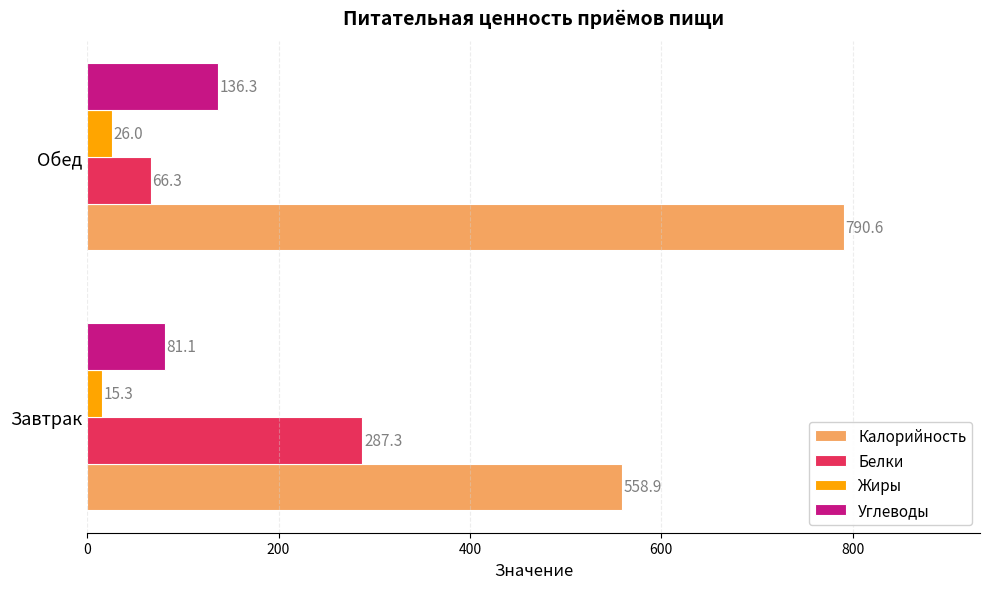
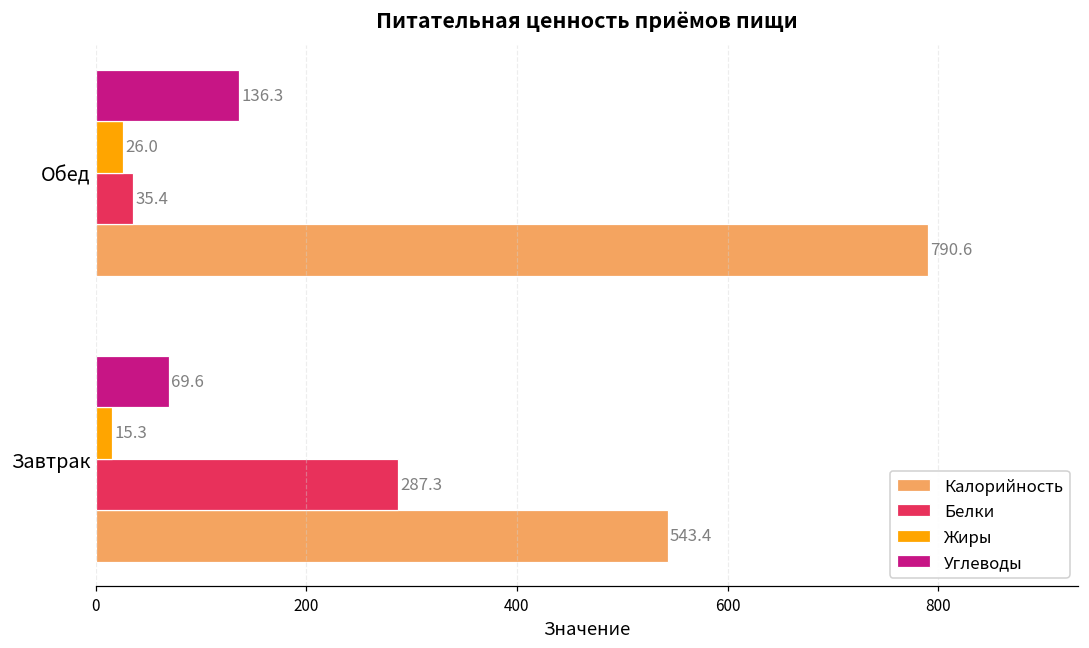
  {
    "Калорийность": {
      "Обед": 790.6,
-     "Завтрак": 558.9
+     "Завтрак": 543.4
    },
    "Белки": {
-     "Обед": 66.3,
+     "Обед": 35.4,
      "Завтрак": 287.3
    },
    "Жиры": {
      "Обед": 26.0,
      "Завтрак": 15.3
    },
    "Углеводы": {
      "Обед": 136.3,
-     "Завтрак": 81.1
+     "Завтрак": 69.6
    }
  }
